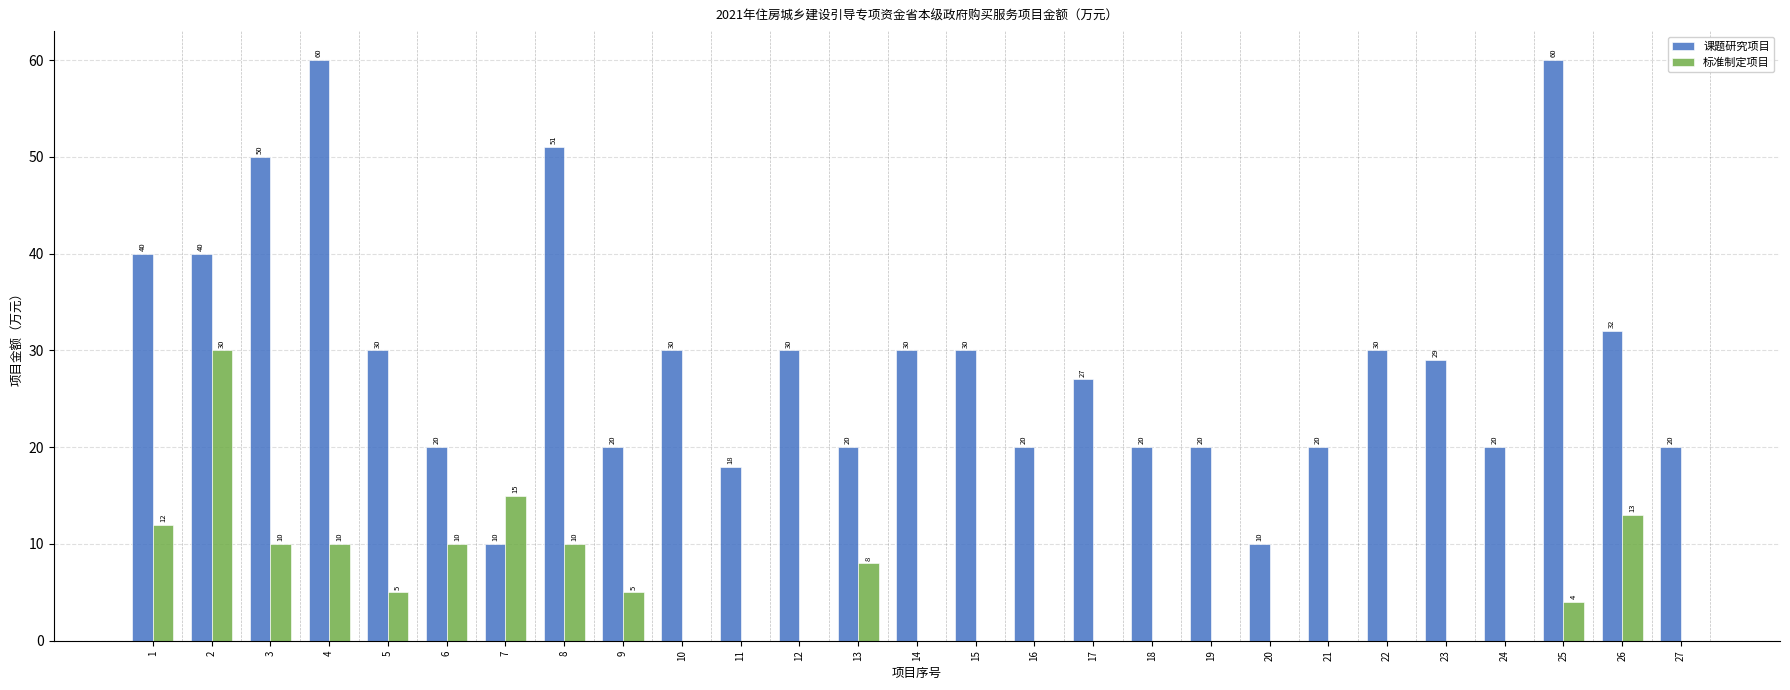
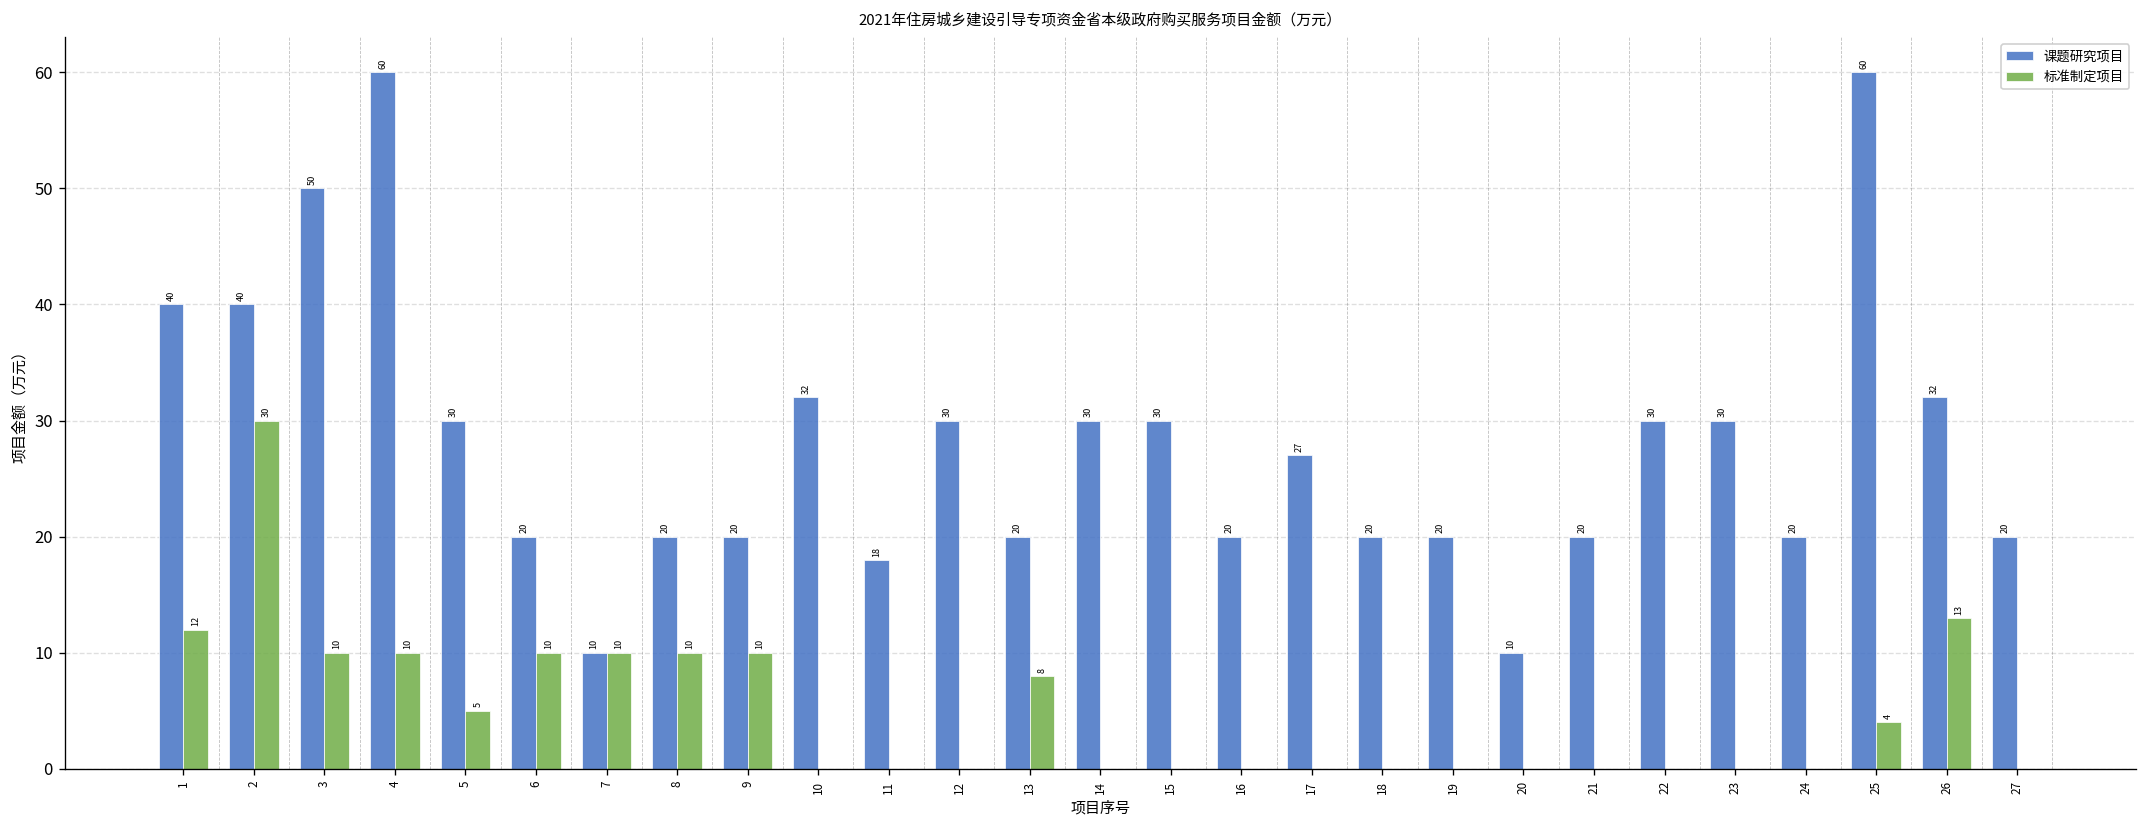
  {
    "课题研究项目": {
      "1": 40,
      "2": 40,
      "3": 50,
      "4": 60,
      "5": 30,
      "6": 20,
      "7": 10,
-     "8": 51,
+     "8": 20,
      "9": 20,
-     "10": 30,
+     "10": 32,
      "11": 18,
      "12": 30,
      "13": 20,
      "14": 30,
      "15": 30,
      "16": 20,
      "17": 27,
      "18": 20,
      "19": 20,
      "20": 10,
      "21": 20,
      "22": 30,
-     "23": 29,
+     "23": 30,
      "24": 20,
      "25": 60,
      "26": 32,
      "27": 20
    },
    "标准制定项目": {
      "1": 12,
      "2": 30,
      "3": 10,
      "4": 10,
      "5": 5,
      "6": 10,
-     "7": 15,
+     "7": 10,
      "8": 10,
-     "9": 5,
+     "9": 10,
      "13": 8,
      "25": 4,
      "26": 13
    }
  }
